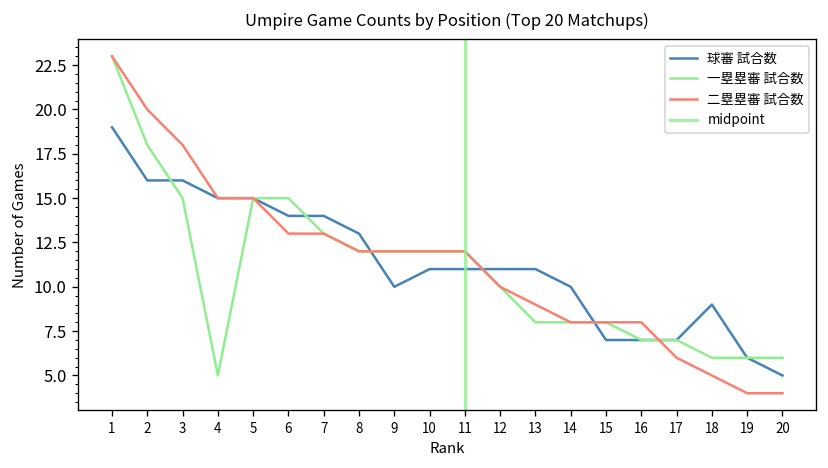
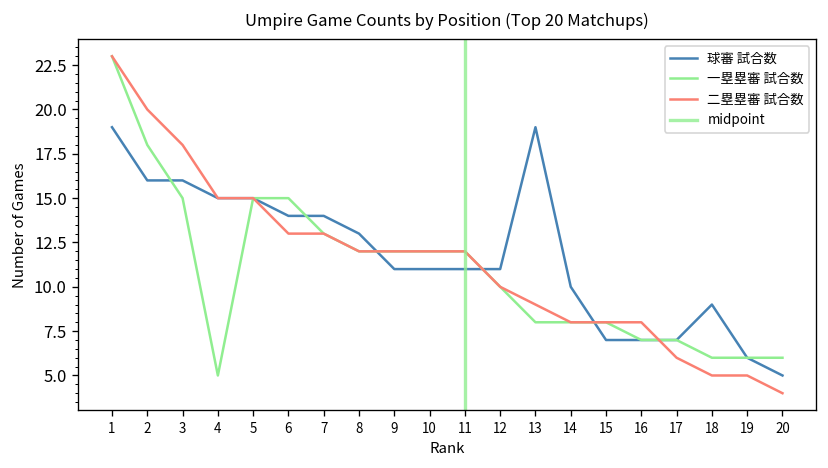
  {
    "球審 試合数": {
      "1": 19,
      "2": 16,
      "3": 16,
      "6": 14,
      "7": 14,
      "8": 13,
-     "9": 10,
+     "9": 11,
      "10": 11,
      "11": 11,
      "12": 11,
-     "13": 11,
+     "13": 19,
      "14": 10,
      "15": 7,
      "18": 9,
      "20": 5
    },
    "一塁塁審 試合数": {
      "2": 18,
      "3": 15,
      "4": 5,
      "6": 15,
      "13": 8,
      "18": 6,
      "20": 6
    },
    "二塁塁審 試合数": {
      "2": 20,
      "3": 18,
      "6": 13,
      "13": 9,
      "16": 8,
      "17": 6,
      "18": 5,
-     "19": 4,
+     "19": 5,
      "20": 4
    }
  }
